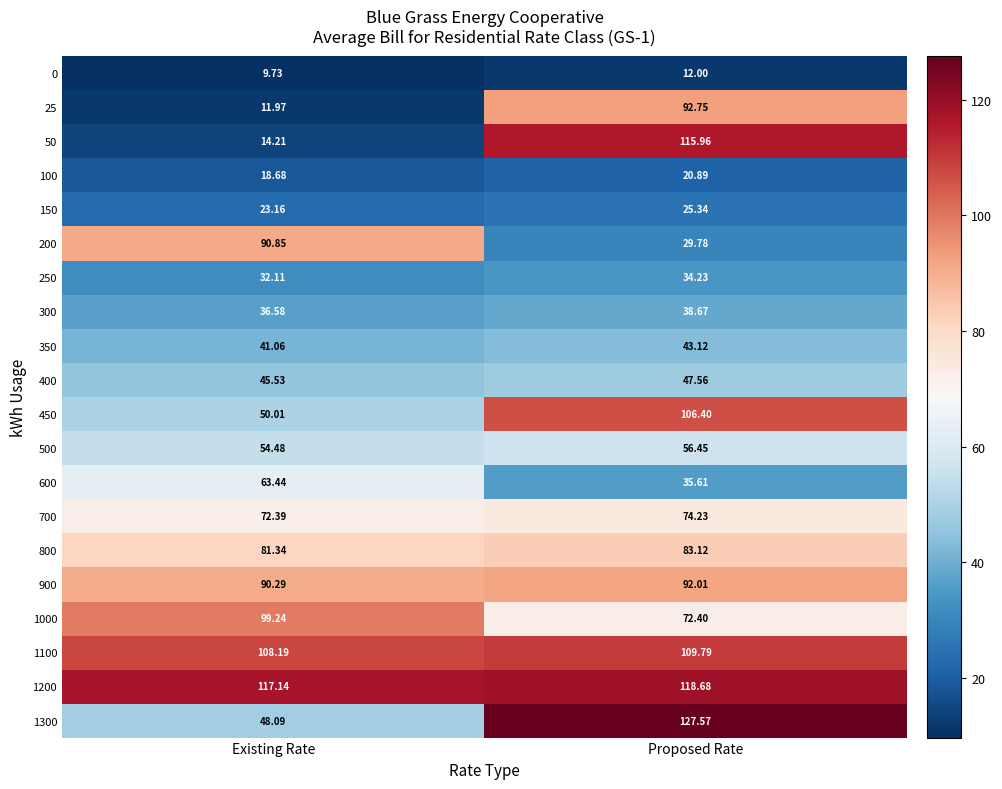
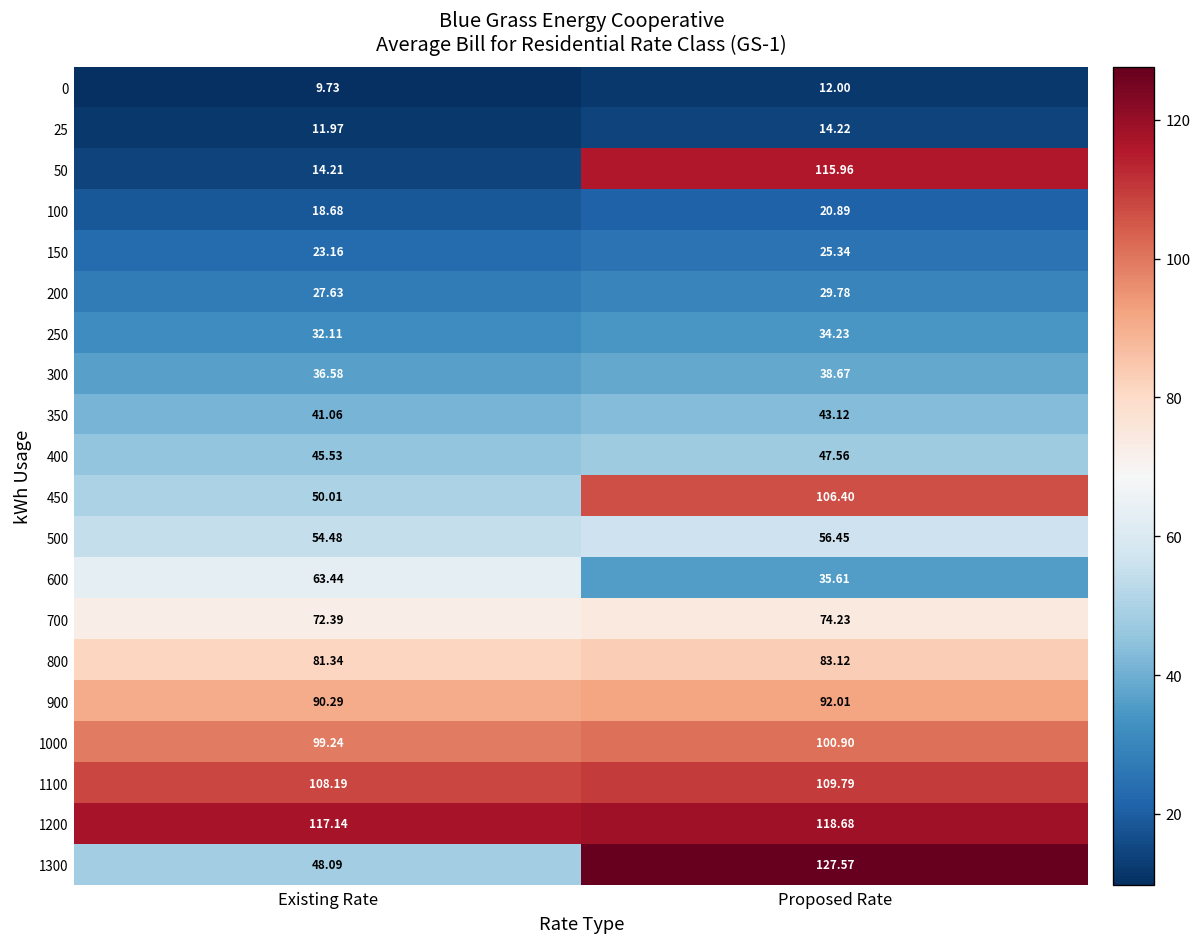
  {
    "0": {
      "Existing Rate": 9.73,
      "Proposed Rate": 12.00
    },
    "25": {
      "Existing Rate": 11.97,
-     "Proposed Rate": 92.75
+     "Proposed Rate": 14.22
    },
    "50": {
      "Existing Rate": 14.21,
      "Proposed Rate": 115.96
    },
    "100": {
      "Existing Rate": 18.68,
      "Proposed Rate": 20.89
    },
    "150": {
      "Existing Rate": 23.16,
      "Proposed Rate": 25.34
    },
    "200": {
-     "Existing Rate": 90.85,
+     "Existing Rate": 27.63,
      "Proposed Rate": 29.78
    },
    "250": {
      "Existing Rate": 32.11,
      "Proposed Rate": 34.23
    },
    "300": {
      "Existing Rate": 36.58,
      "Proposed Rate": 38.67
    },
    "350": {
      "Existing Rate": 41.06,
      "Proposed Rate": 43.12
    },
    "400": {
      "Existing Rate": 45.53,
      "Proposed Rate": 47.56
    },
    "450": {
      "Existing Rate": 50.01,
      "Proposed Rate": 106.40
    },
    "500": {
      "Existing Rate": 54.48,
      "Proposed Rate": 56.45
    },
    "600": {
      "Existing Rate": 63.44,
      "Proposed Rate": 35.61
    },
    "700": {
      "Existing Rate": 72.39,
      "Proposed Rate": 74.23
    },
    "800": {
      "Existing Rate": 81.34,
      "Proposed Rate": 83.12
    },
    "900": {
      "Existing Rate": 90.29,
      "Proposed Rate": 92.01
    },
    "1000": {
      "Existing Rate": 99.24,
-     "Proposed Rate": 72.40
+     "Proposed Rate": 100.90
    },
    "1100": {
      "Existing Rate": 108.19,
      "Proposed Rate": 109.79
    },
    "1200": {
      "Existing Rate": 117.14,
      "Proposed Rate": 118.68
    },
    "1300": {
      "Existing Rate": 48.09,
      "Proposed Rate": 127.57
    }
  }
